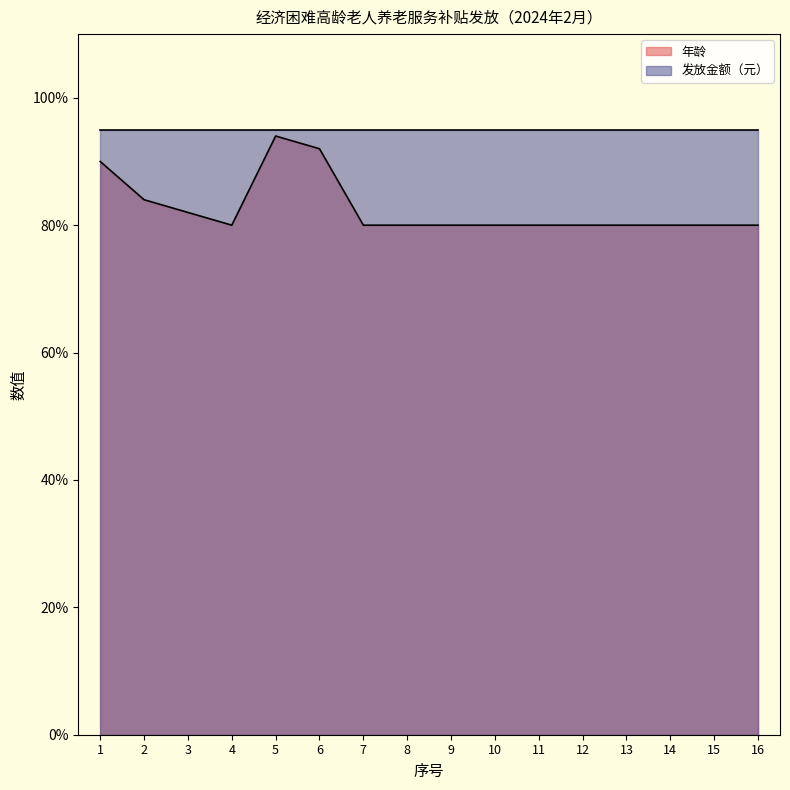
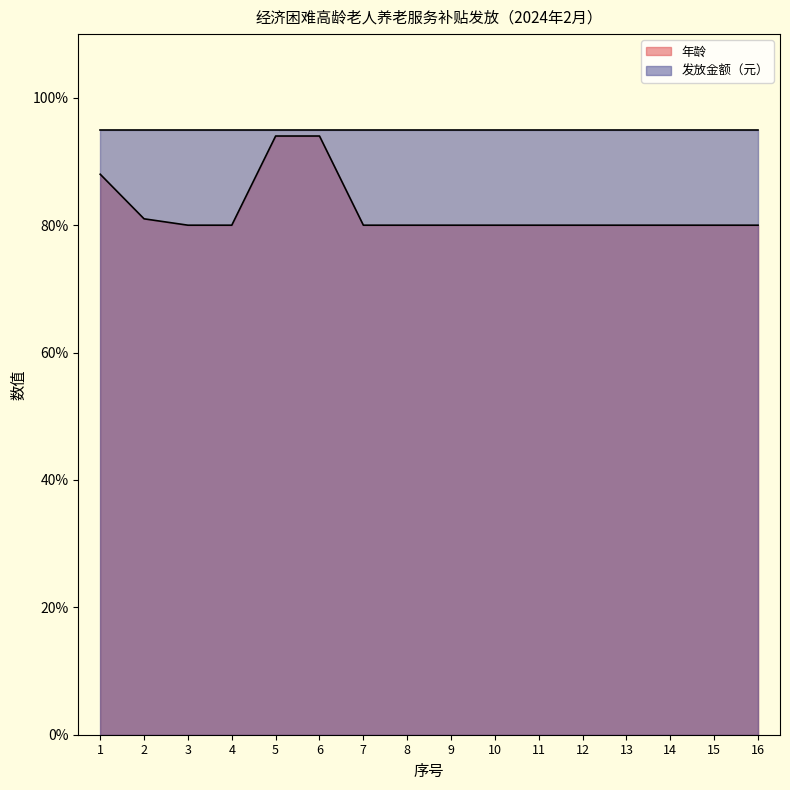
  {
    "年龄": {
-     "1": "90%",
-     "2": "84%",
-     "3": "82%",
+     "1": "88%",
+     "2": "81%",
+     "3": "80%",
      "4": "80%",
      "5": "94%",
-     "6": "92%",
+     "6": "94%",
      "7": "80%",
      "8": "80%",
      "9": "80%",
      "10": "80%",
      "11": "80%",
      "12": "80%",
      "13": "80%",
      "14": "80%",
      "15": "80%",
      "16": "80%"
    },
    "发放金额（元）": {
      "1": "95%",
      "2": "95%",
      "3": "95%",
      "4": "95%",
      "5": "95%",
      "6": "95%",
      "7": "95%",
      "8": "95%",
      "9": "95%",
      "10": "95%",
      "11": "95%",
      "12": "95%",
      "13": "95%",
      "14": "95%",
      "15": "95%",
      "16": "95%"
    }
  }
